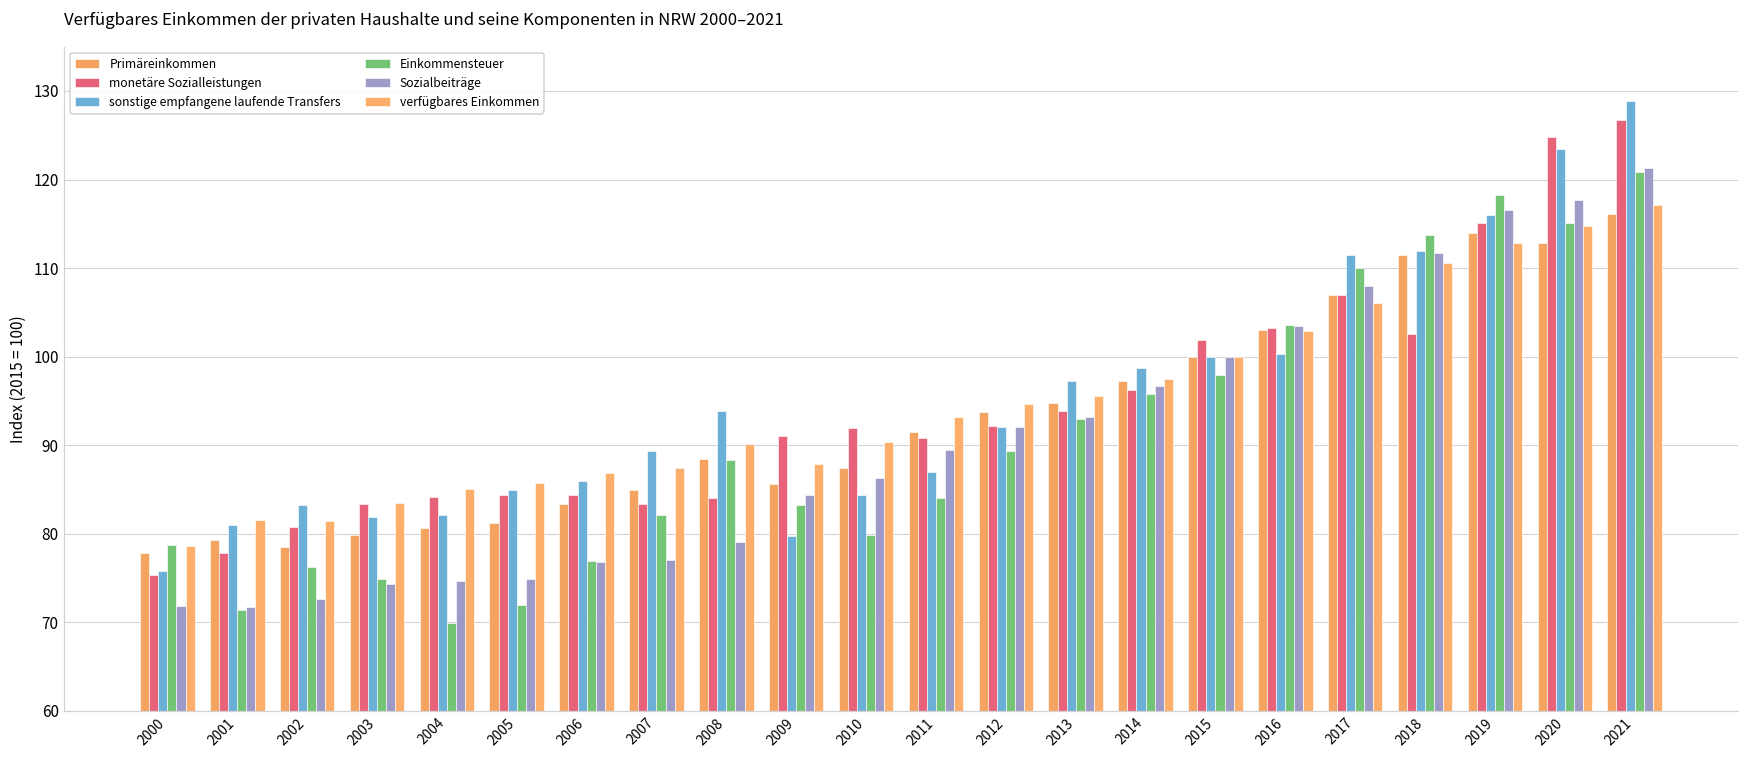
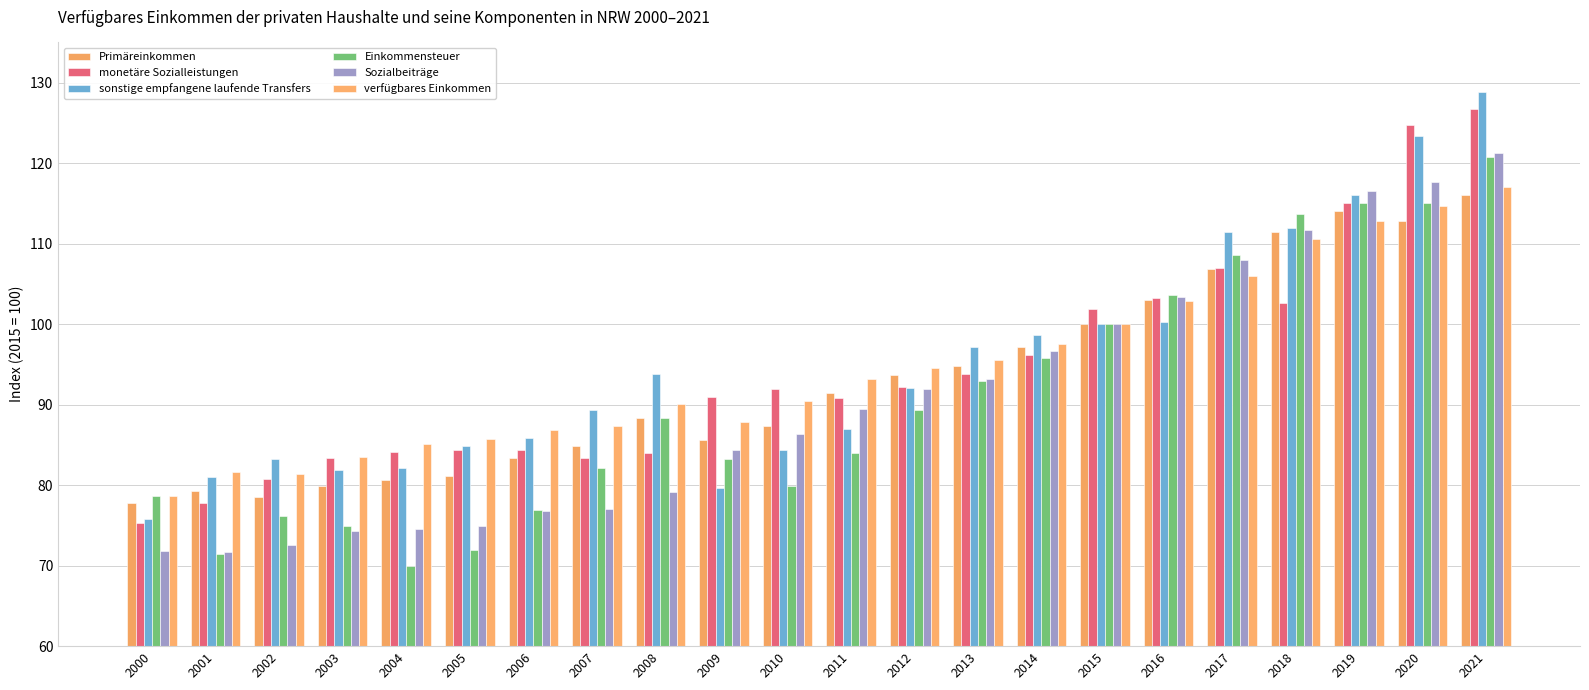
  {
    "monetäre Sozialleistungen": {
      "2000": 75,
      "2001": 78,
      "2002": 81,
      "2003": 83,
      "2004": 84,
      "2005": 84,
      "2006": 84,
      "2007": 83,
      "2008": 84,
      "2009": 91,
      "2010": 92,
      "2011": 91,
      "2012": 92,
      "2013": 94,
      "2014": 96,
      "2015": 102,
      "2016": 103,
      "2017": 107,
      "2018": 103,
      "2019": 115,
      "2020": 125,
      "2021": 127
    },
    "Einkommensteuer": {
      "2000": 79,
      "2001": 71,
      "2002": 76,
      "2003": 75,
      "2004": 70,
      "2005": 72,
      "2006": 77,
      "2007": 82,
      "2008": 88,
      "2009": 83,
      "2010": 80,
      "2011": 84,
      "2012": 89,
      "2013": 93,
      "2014": 96,
-     "2015": 98,
+     "2015": 100,
      "2016": 104,
-     "2017": 110,
+     "2017": 109,
      "2018": 114,
-     "2019": 118,
+     "2019": 115,
      "2020": 115,
      "2021": 121
    }
  }
